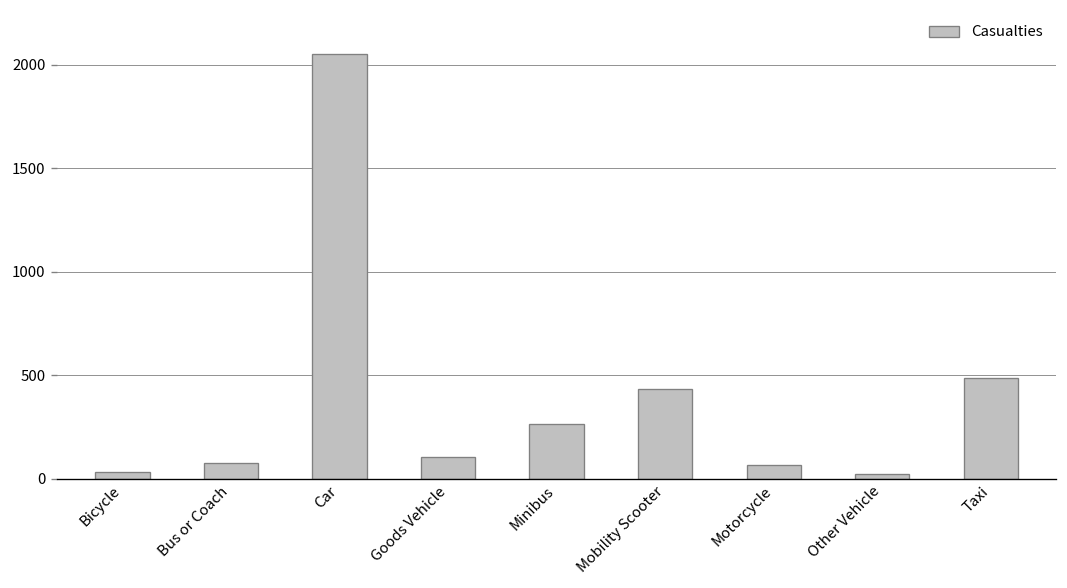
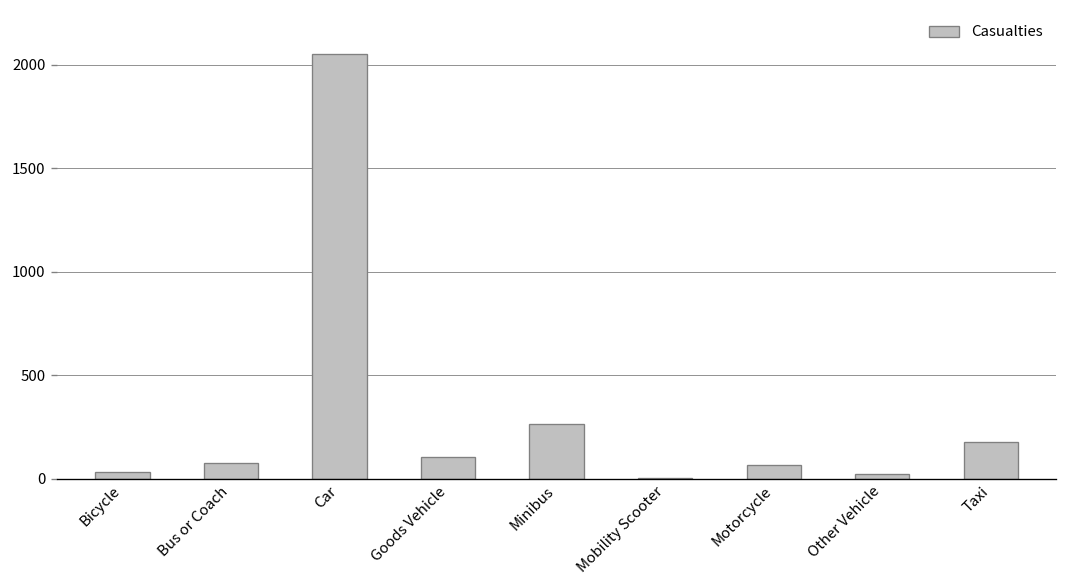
  {
    "Bicycle": 30,
    "Bus or Coach": 80,
    "Car": 2050,
    "Goods Vehicle": 100,
    "Minibus": 260,
-   "Mobility Scooter": 430,
+   "Mobility Scooter": 0,
    "Motorcycle": 70,
    "Other Vehicle": 20,
-   "Taxi": 490
+   "Taxi": 180
  }
